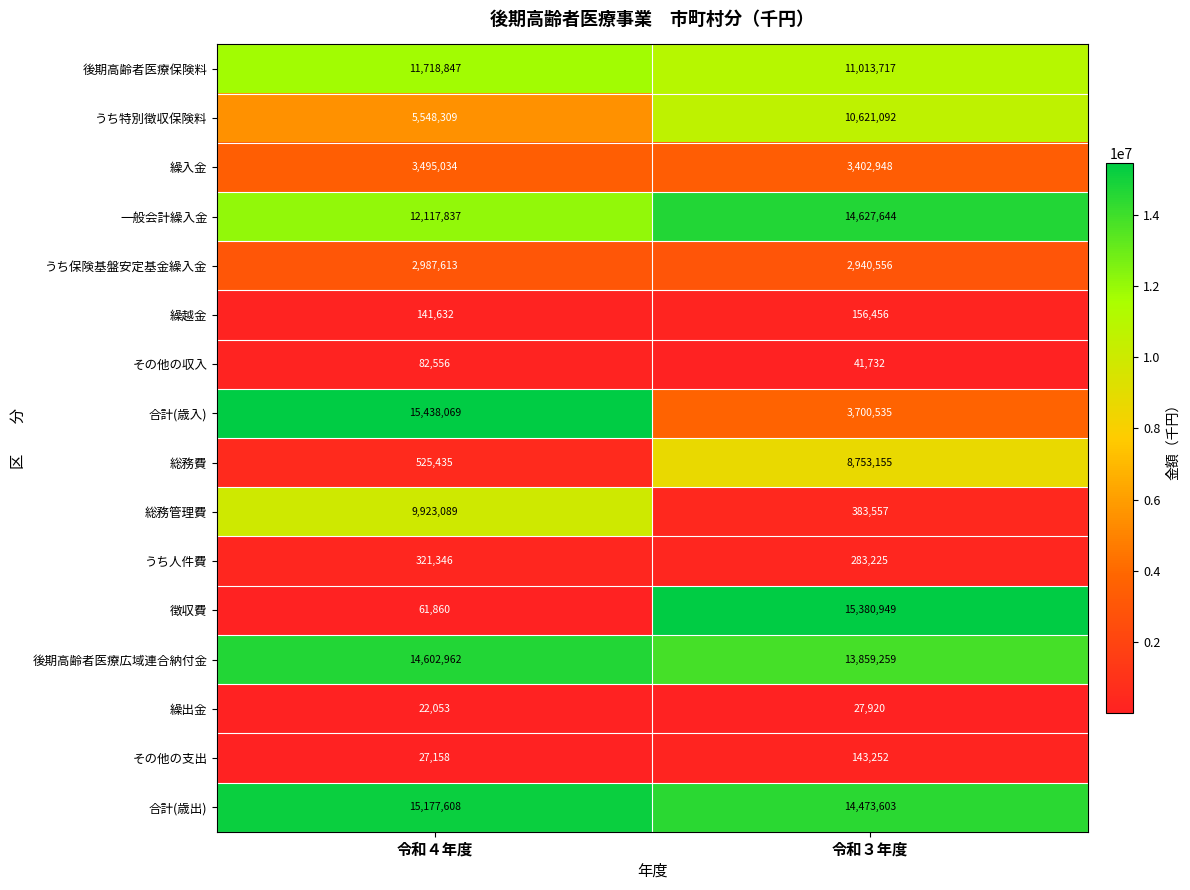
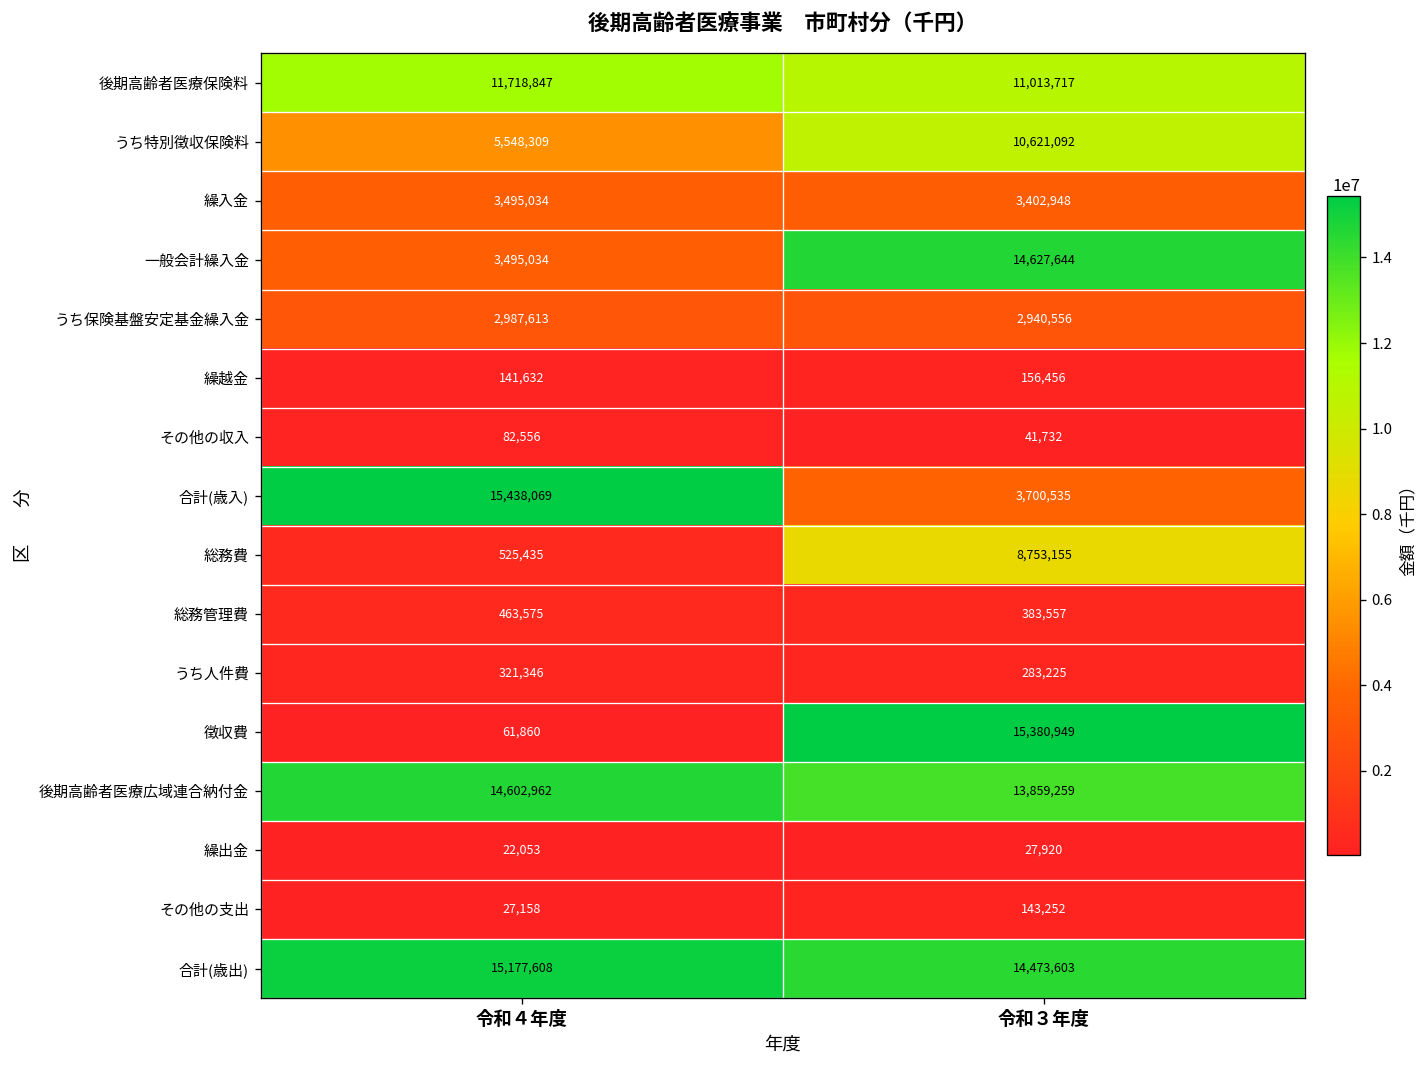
  {
    "後期高齢者医療保険料": {
      "令和４年度": "11,718,847",
      "令和３年度": "11,013,717"
    },
    "うち特別徴収保険料": {
      "令和４年度": "5,548,309",
      "令和３年度": "10,621,092"
    },
    "繰入金": {
      "令和４年度": "3,495,034",
      "令和３年度": "3,402,948"
    },
    "一般会計繰入金": {
-     "令和４年度": "12,117,837",
+     "令和４年度": "3,495,034",
      "令和３年度": "14,627,644"
    },
    "うち保険基盤安定基金繰入金": {
      "令和４年度": "2,987,613",
      "令和３年度": "2,940,556"
    },
    "繰越金": {
      "令和４年度": "141,632",
      "令和３年度": "156,456"
    },
    "その他の収入": {
      "令和４年度": "82,556",
      "令和３年度": "41,732"
    },
    "合計(歳入)": {
      "令和４年度": "15,438,069",
      "令和３年度": "3,700,535"
    },
    "総務費": {
      "令和４年度": "525,435",
      "令和３年度": "8,753,155"
    },
    "総務管理費": {
-     "令和４年度": "9,923,089",
+     "令和４年度": "463,575",
      "令和３年度": "383,557"
    },
    "うち人件費": {
      "令和４年度": "321,346",
      "令和３年度": "283,225"
    },
    "徴収費": {
      "令和４年度": "61,860",
      "令和３年度": "15,380,949"
    },
    "後期高齢者医療広域連合納付金": {
      "令和４年度": "14,602,962",
      "令和３年度": "13,859,259"
    },
    "繰出金": {
      "令和４年度": "22,053",
      "令和３年度": "27,920"
    },
    "その他の支出": {
      "令和４年度": "27,158",
      "令和３年度": "143,252"
    },
    "合計(歳出)": {
      "令和４年度": "15,177,608",
      "令和３年度": "14,473,603"
    }
  }
